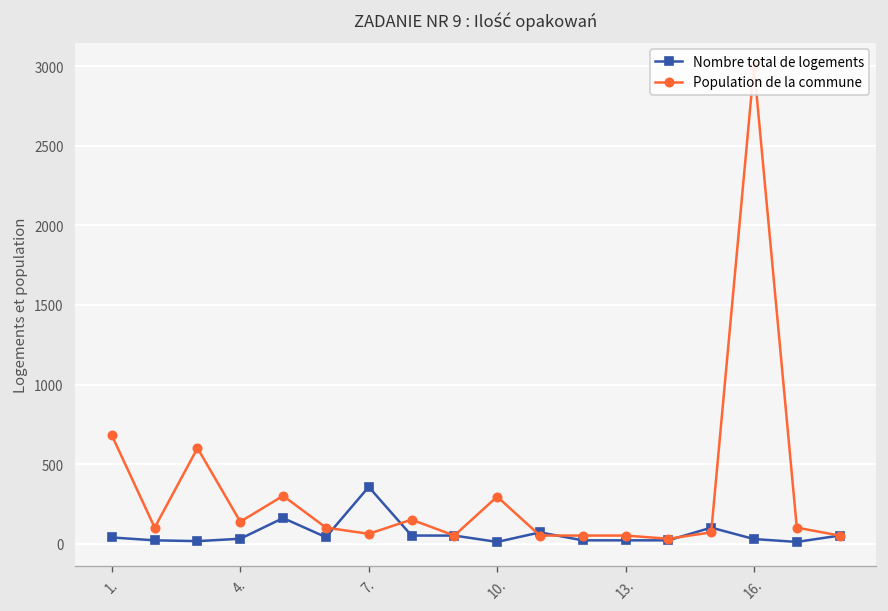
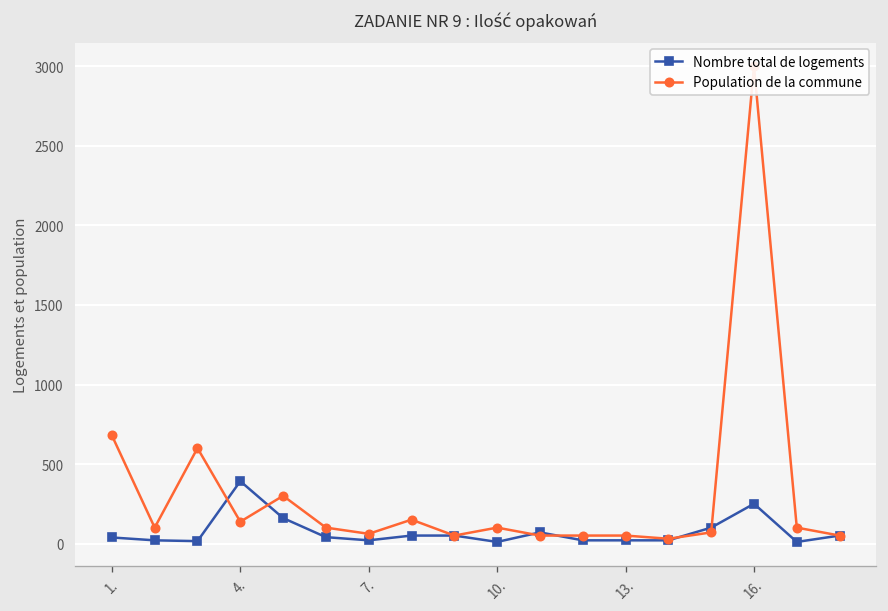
  {
    "Nombre total de logements": {
      "1.": 40,
-     "4.": 30,
-     "7.": 360,
+     "4.": 390,
+     "7.": 20,
      "10.": 10,
      "13.": 20,
-     "16.": 30
+     "16.": 250
    },
    "Population de la commune": {
      "1.": 680,
      "4.": 140,
      "7.": 60,
-     "10.": 300,
+     "10.": 100,
      "13.": 50
    }
  }
